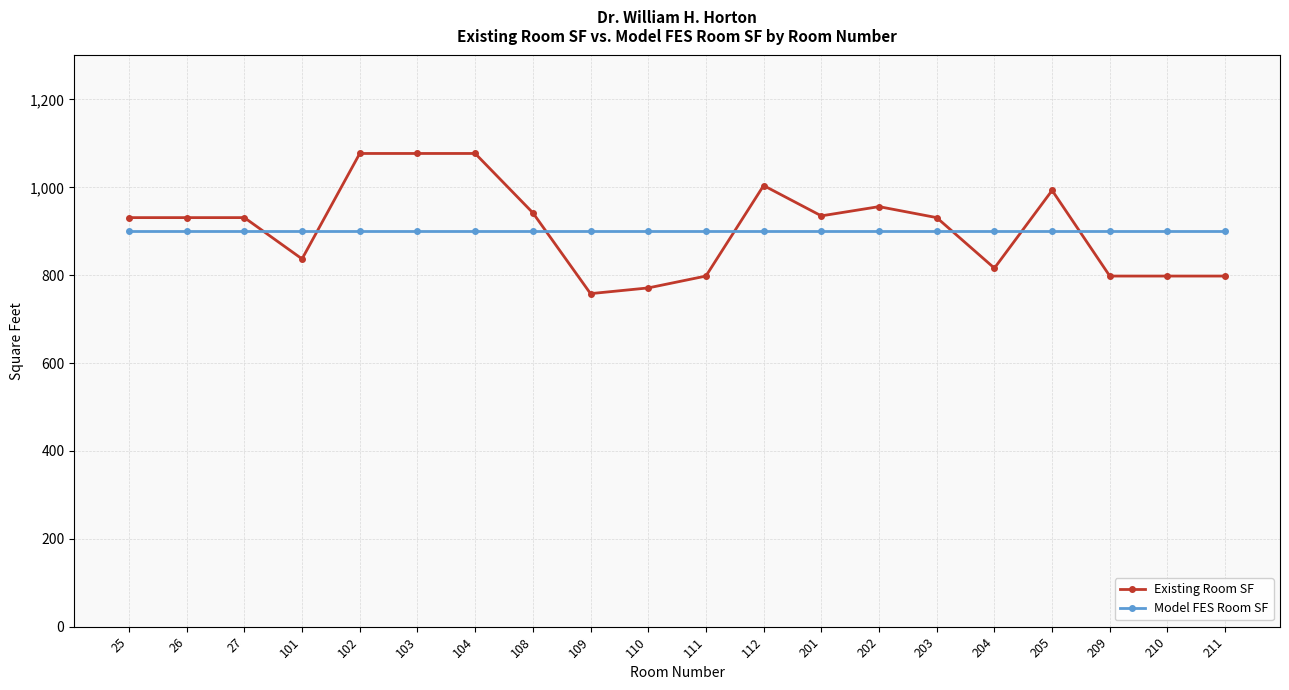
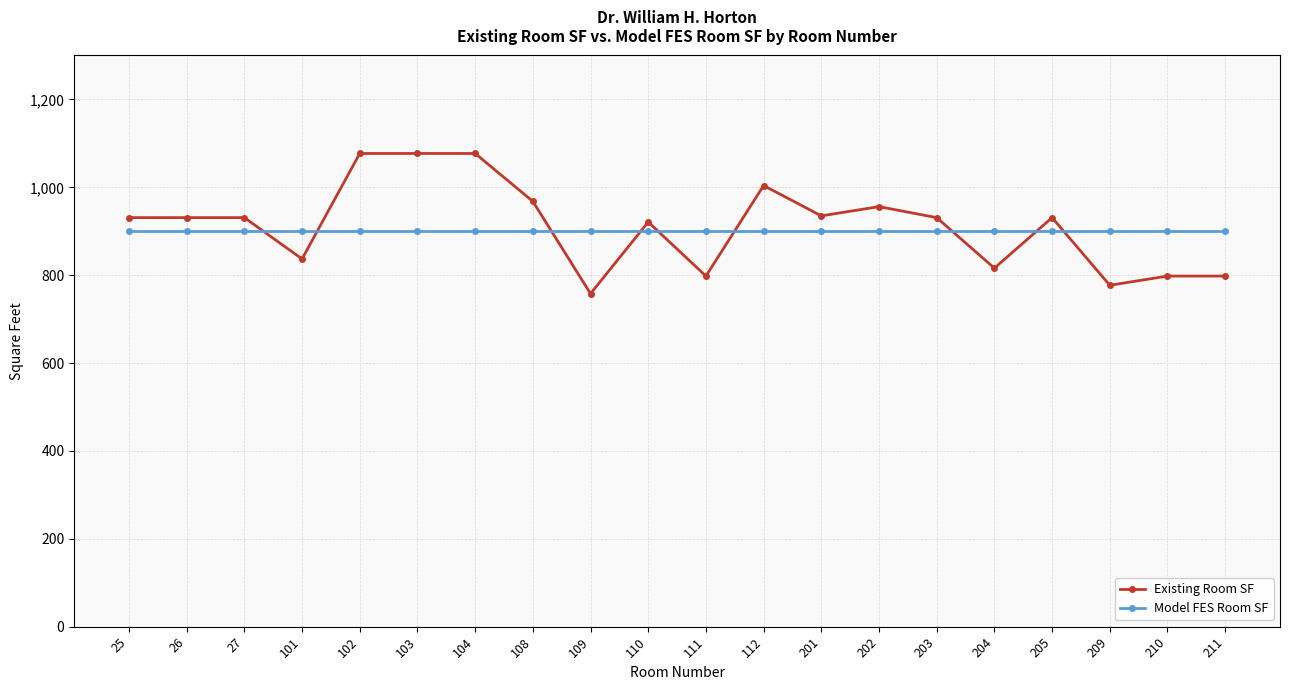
  {
    "Existing Room SF": {
      "25": "930",
      "26": "930",
      "27": "930",
      "101": "840",
      "102": "1,080",
      "103": "1,080",
      "104": "1,080",
-     "108": "940",
+     "108": "970",
      "109": "760",
-     "110": "770",
+     "110": "920",
      "111": "800",
      "112": "1,000",
      "201": "940",
      "202": "960",
      "203": "930",
      "204": "820",
-     "205": "990",
-     "209": "800",
+     "205": "930",
+     "209": "780",
      "210": "800",
      "211": "800"
    },
    "Model FES Room SF": {
      "25": "900",
      "26": "900",
      "27": "900",
      "101": "900",
      "102": "900",
      "103": "900",
      "104": "900",
      "108": "900",
      "109": "900",
      "110": "900",
      "111": "900",
      "112": "900",
      "201": "900",
      "202": "900",
      "203": "900",
      "204": "900",
      "205": "900",
      "209": "900",
      "210": "900",
      "211": "900"
    }
  }
